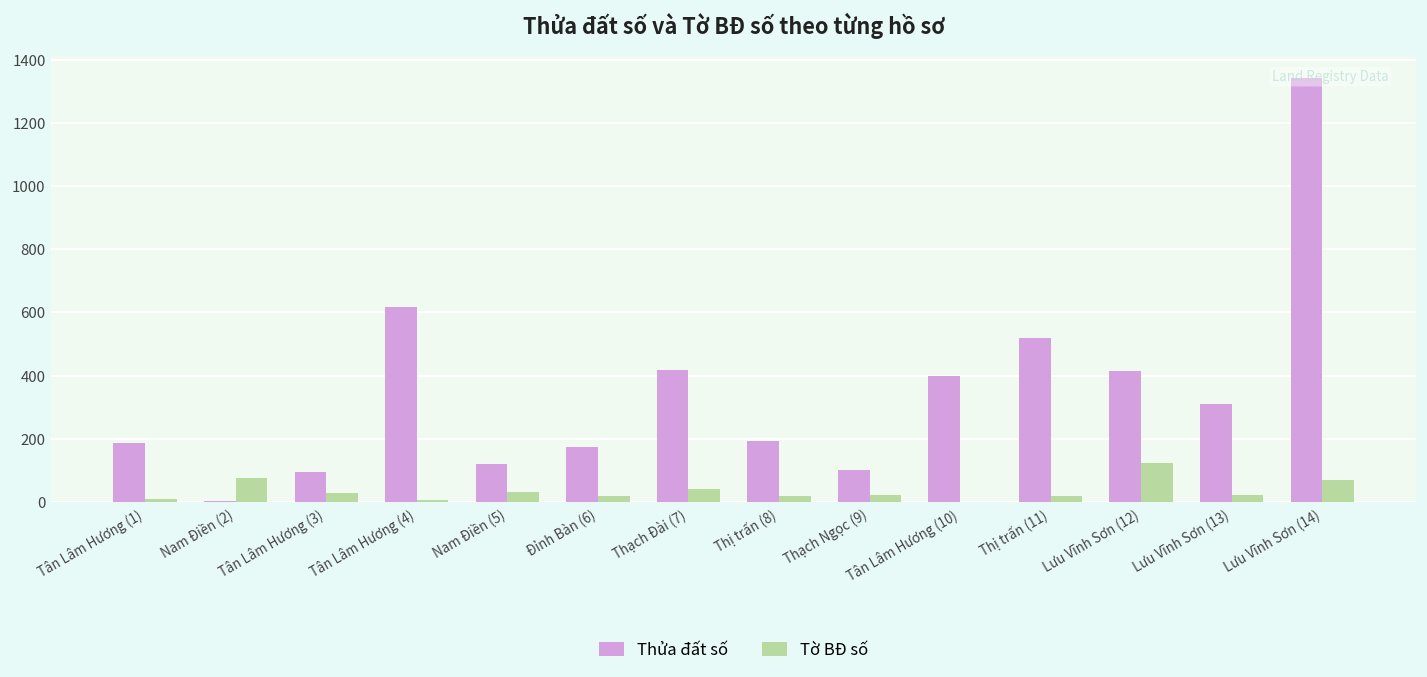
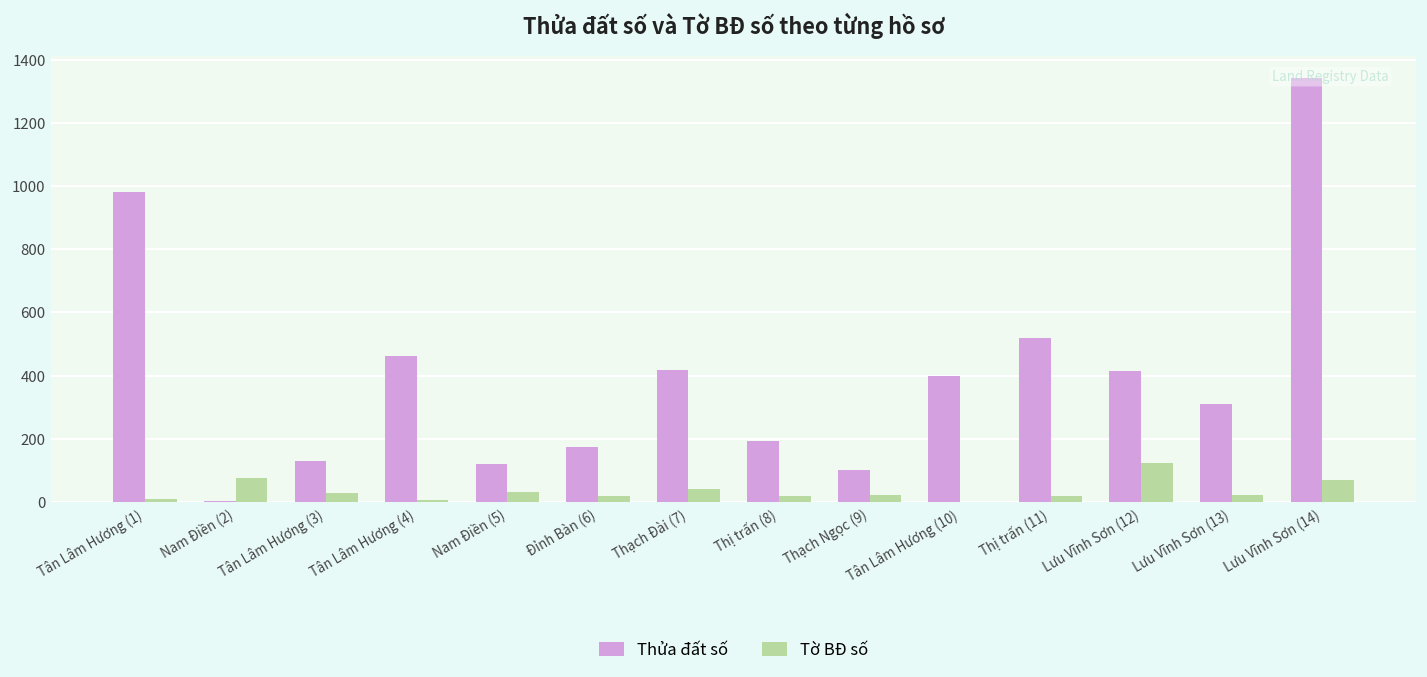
  {
    "Thửa đất số": {
-     "Tân Lâm Hương (1)": 190,
-     "Tân Lâm Hương (3)": 90,
-     "Tân Lâm Hương (4)": 620,
+     "Tân Lâm Hương (1)": 980,
+     "Tân Lâm Hương (3)": 130,
+     "Tân Lâm Hương (4)": 460,
      "Nam Điền (5)": 120,
      "Đỉnh Bàn (6)": 180,
      "Thạch Đài (7)": 420,
      "Thị trấn (8)": 190,
      "Thạch Ngọc (9)": 100,
      "Tân Lâm Hương (10)": 400,
      "Thị trấn (11)": 520,
      "Lưu Vĩnh Sơn (12)": 420,
      "Lưu Vĩnh Sơn (13)": 310
    },
    "Tờ BĐ số": {
      "Nam Điền (2)": 80,
      "Tân Lâm Hương (3)": 30,
      "Nam Điền (5)": 30,
      "Đỉnh Bàn (6)": 20,
      "Thạch Đài (7)": 40,
      "Thị trấn (8)": 20,
      "Thạch Ngọc (9)": 20,
      "Thị trấn (11)": 20,
      "Lưu Vĩnh Sơn (12)": 120,
      "Lưu Vĩnh Sơn (13)": 20,
      "Lưu Vĩnh Sơn (14)": 70
    }
  }
